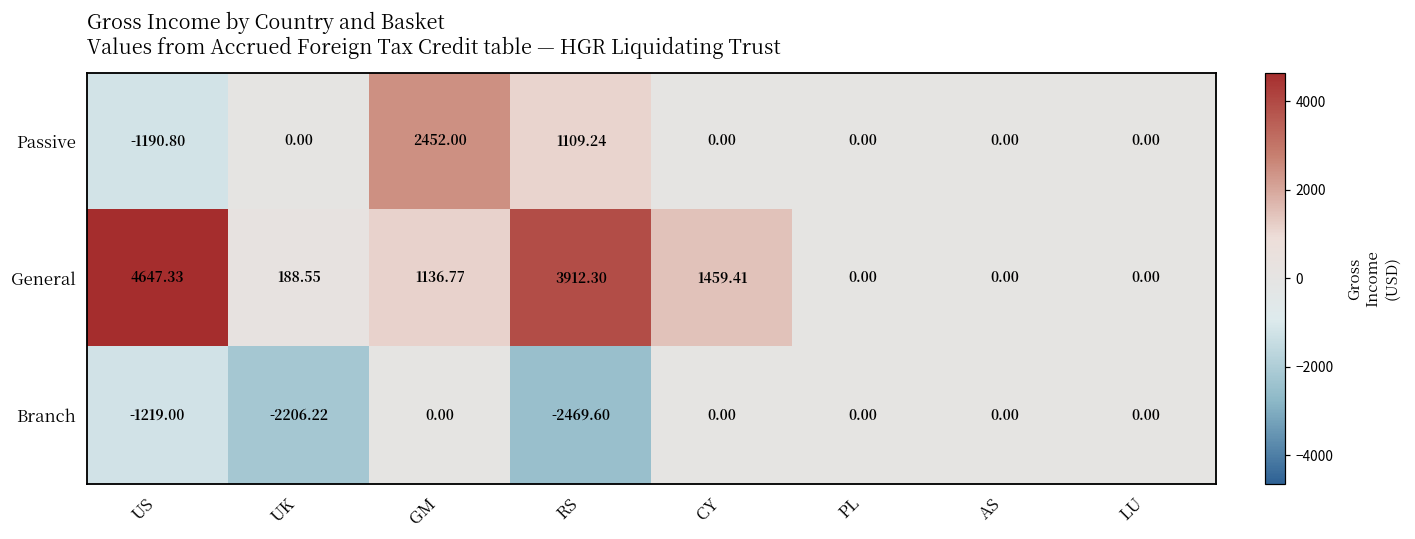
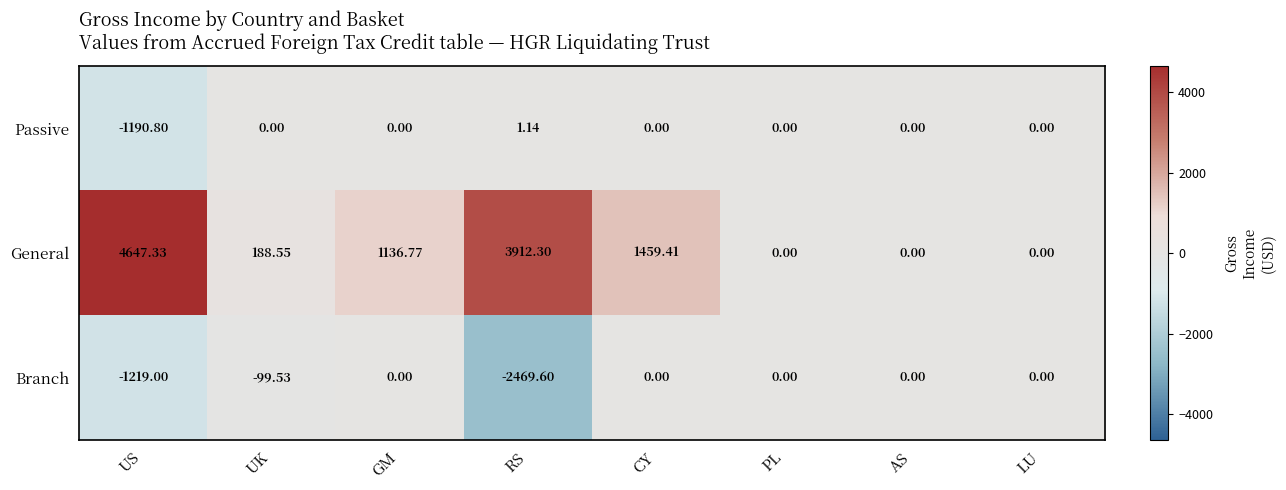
  {
    "Passive": {
      "US": -1190.80,
      "UK": 0.00,
-     "GM": 2452.00,
-     "RS": 1109.24,
+     "GM": 0.00,
+     "RS": 1.14,
      "CY": 0.00,
      "PL": 0.00,
      "AS": 0.00,
      "LU": 0.00
    },
    "General": {
      "US": 4647.33,
      "UK": 188.55,
      "GM": 1136.77,
      "RS": 3912.30,
      "CY": 1459.41,
      "PL": 0.00,
      "AS": 0.00,
      "LU": 0.00
    },
    "Branch": {
      "US": -1219.00,
-     "UK": -2206.22,
+     "UK": -99.53,
      "GM": 0.00,
      "RS": -2469.60,
      "CY": 0.00,
      "PL": 0.00,
      "AS": 0.00,
      "LU": 0.00
    }
  }
